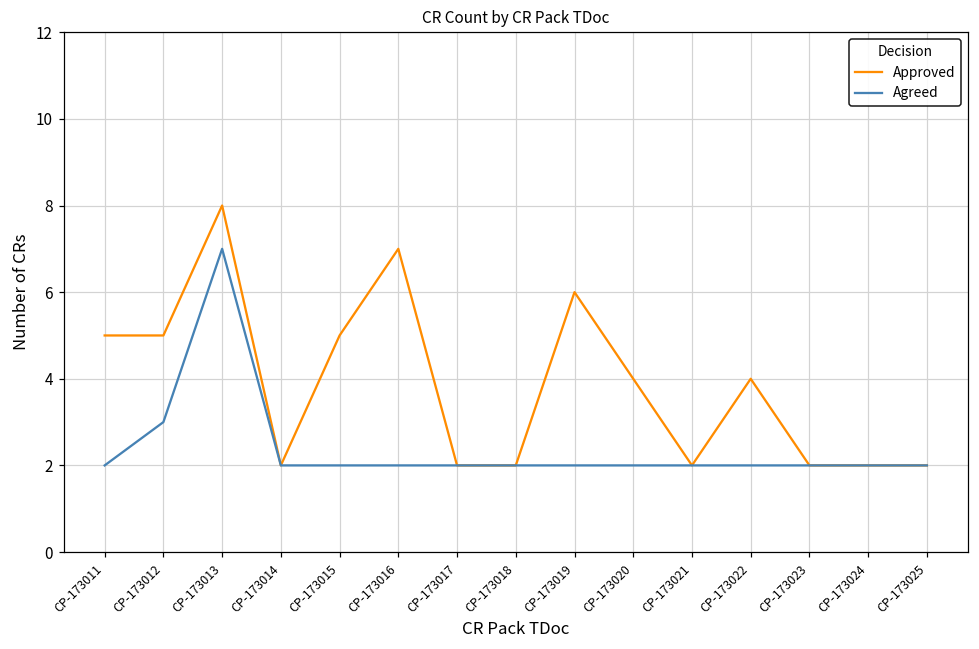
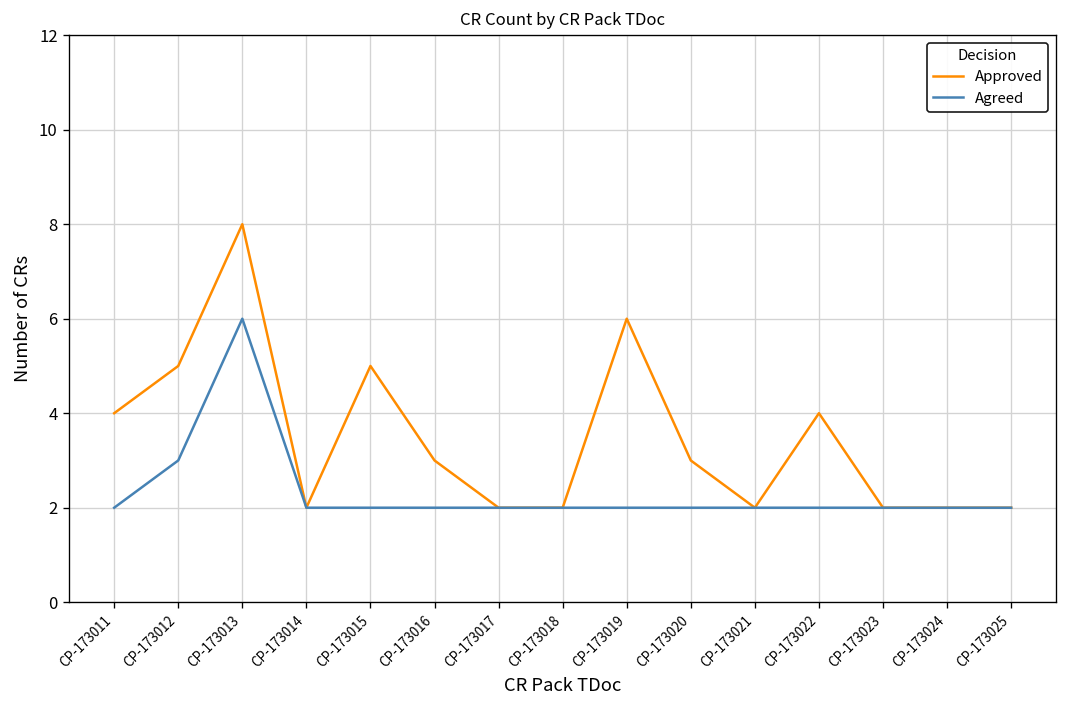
  {
    "Approved": {
-     "CP-173011": 5,
+     "CP-173011": 4,
      "CP-173012": 5,
      "CP-173013": 8,
      "CP-173015": 5,
-     "CP-173016": 7,
+     "CP-173016": 3,
      "CP-173019": 6,
-     "CP-173020": 4,
+     "CP-173020": 3,
      "CP-173022": 4
    },
    "Agreed": {
      "CP-173011": 2,
      "CP-173012": 3,
-     "CP-173013": 7,
+     "CP-173013": 6,
      "CP-173015": 2,
      "CP-173016": 2,
      "CP-173019": 2,
      "CP-173020": 2,
      "CP-173022": 2
    }
  }
